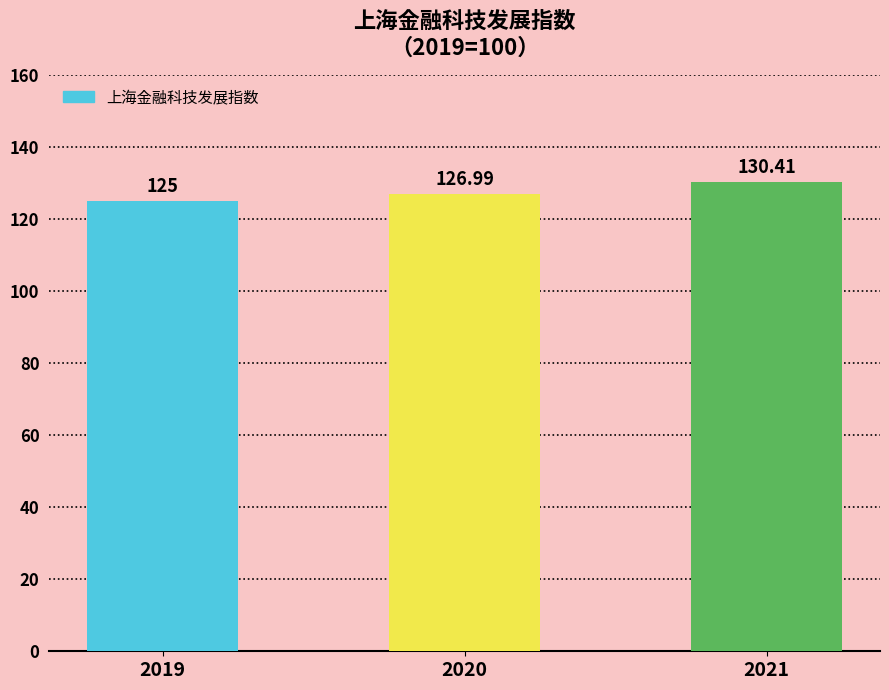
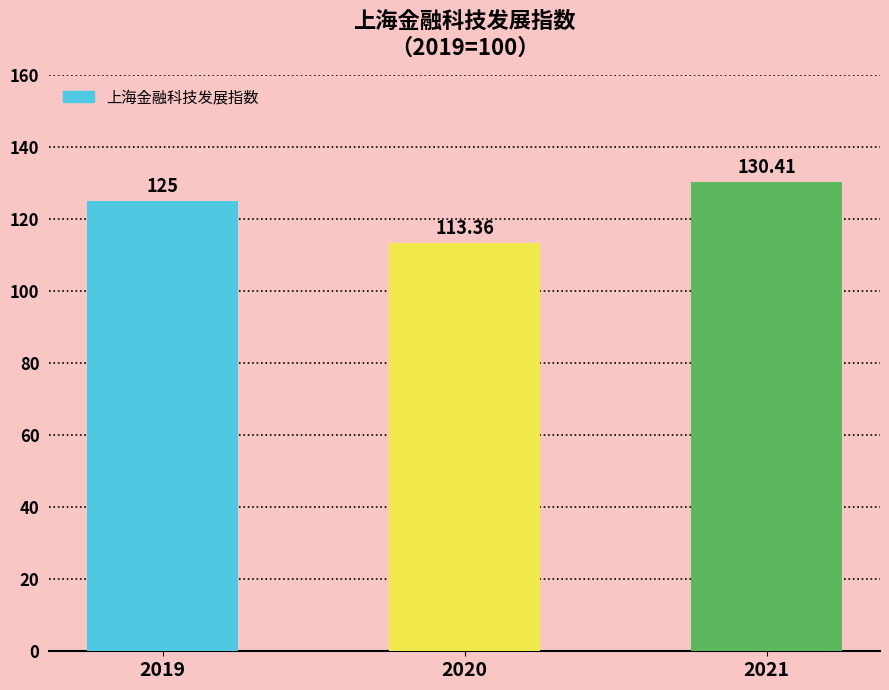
  {
    "2019": 125,
-   "2020": 126.99,
+   "2020": 113.36,
    "2021": 130.41
  }
